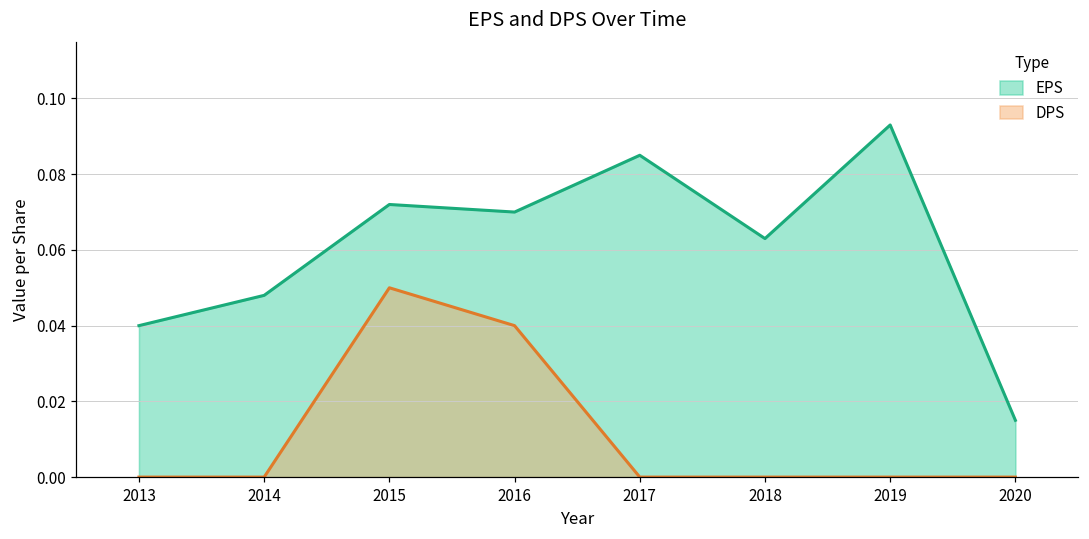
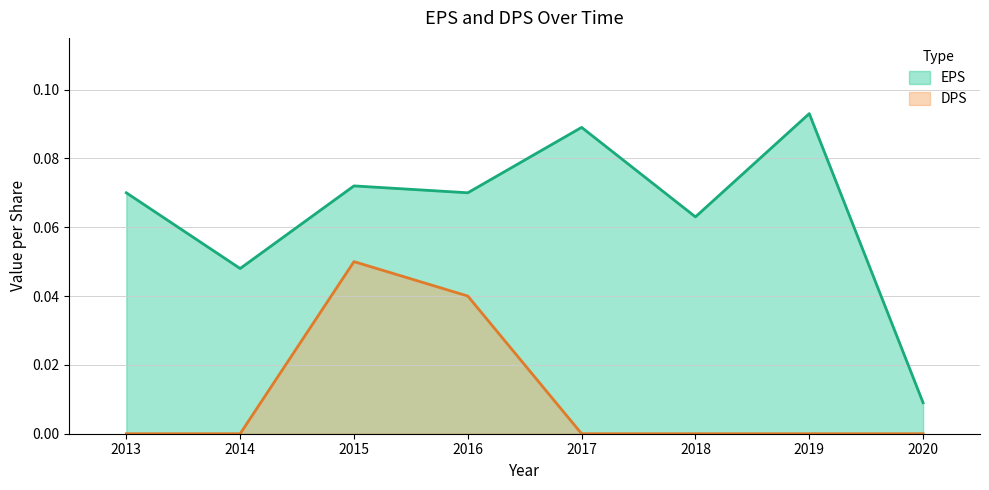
  {
    "EPS": {
-     "2013": 0.04,
+     "2013": 0.07,
      "2014": 0.048,
      "2015": 0.072,
      "2016": 0.070,
-     "2017": 0.085,
+     "2017": 0.089,
      "2018": 0.063,
      "2019": 0.093,
-     "2020": 0.015
+     "2020": 0.009
    },
    "DPS": {
      "2013": 0.000,
      "2014": 0.000,
      "2015": 0.050,
      "2016": 0.040,
      "2017": 0.000,
      "2018": 0.000,
      "2019": 0.000,
      "2020": 0.000
    }
  }
